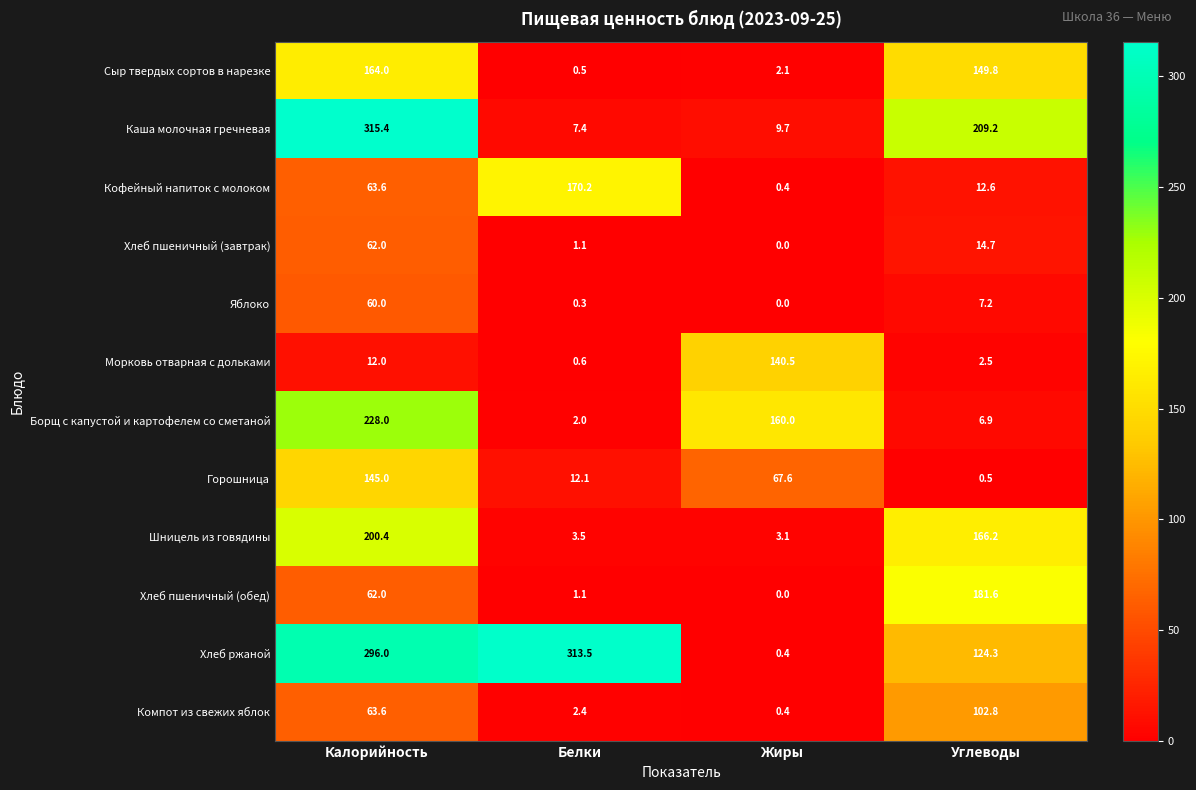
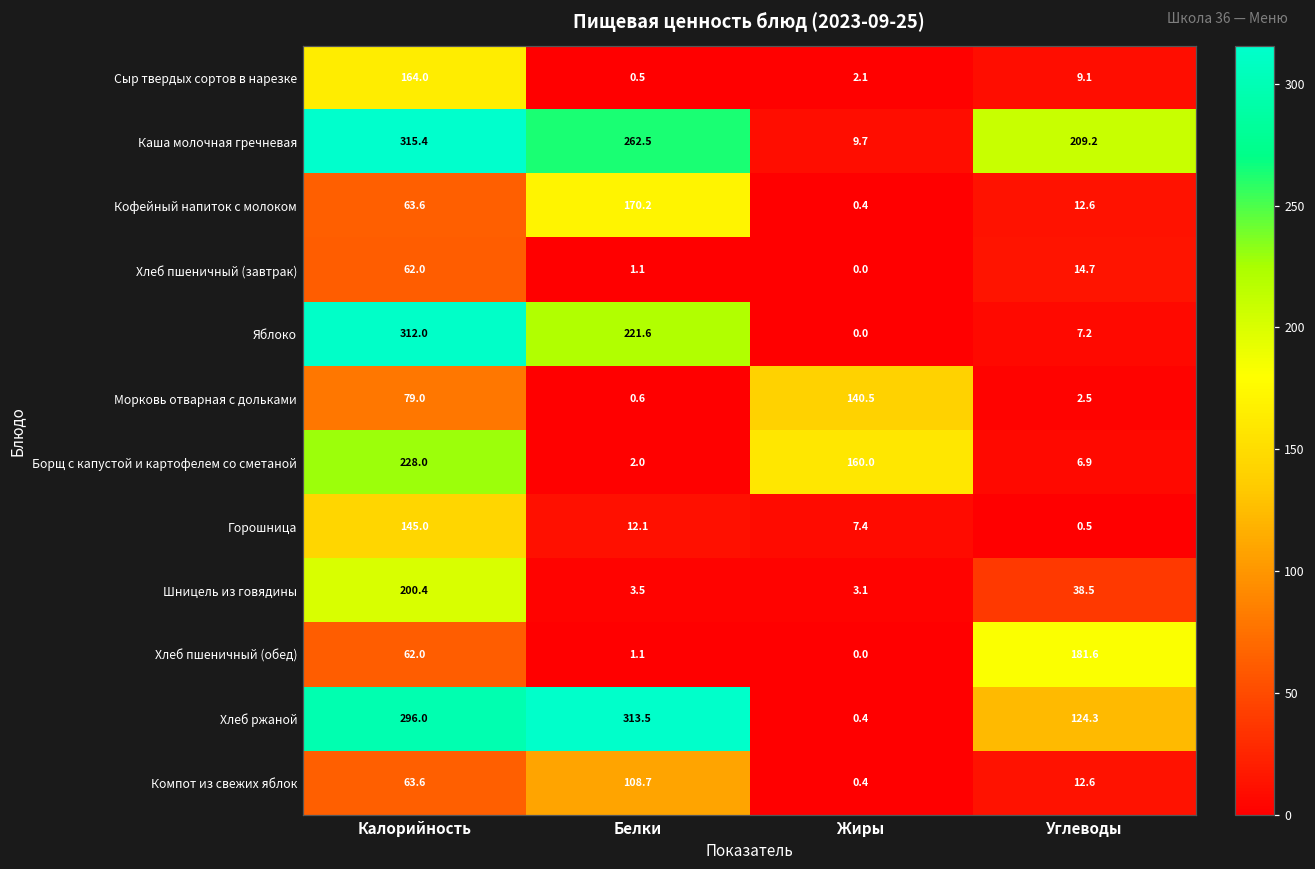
  {
    "Сыр твердых сортов в нарезке": {
      "Калорийность": 164.0,
      "Белки": 0.5,
      "Жиры": 2.1,
-     "Углеводы": 149.8
+     "Углеводы": 9.1
    },
    "Каша молочная гречневая": {
      "Калорийность": 315.4,
-     "Белки": 7.4,
+     "Белки": 262.5,
      "Жиры": 9.7,
      "Углеводы": 209.2
    },
    "Кофейный напиток с молоком": {
      "Калорийность": 63.6,
      "Белки": 170.2,
      "Жиры": 0.4,
      "Углеводы": 12.6
    },
    "Хлеб пшеничный (завтрак)": {
      "Калорийность": 62.0,
      "Белки": 1.1,
      "Жиры": 0.0,
      "Углеводы": 14.7
    },
    "Яблоко": {
-     "Калорийность": 60.0,
-     "Белки": 0.3,
+     "Калорийность": 312.0,
+     "Белки": 221.6,
      "Жиры": 0.0,
      "Углеводы": 7.2
    },
    "Морковь отварная с дольками": {
-     "Калорийность": 12.0,
+     "Калорийность": 79.0,
      "Белки": 0.6,
      "Жиры": 140.5,
      "Углеводы": 2.5
    },
    "Борщ с капустой и картофелем со сметаной": {
      "Калорийность": 228.0,
      "Белки": 2.0,
      "Жиры": 160.0,
      "Углеводы": 6.9
    },
    "Горошница": {
      "Калорийность": 145.0,
      "Белки": 12.1,
-     "Жиры": 67.6,
+     "Жиры": 7.4,
      "Углеводы": 0.5
    },
    "Шницель из говядины": {
      "Калорийность": 200.4,
      "Белки": 3.5,
      "Жиры": 3.1,
-     "Углеводы": 166.2
+     "Углеводы": 38.5
    },
    "Хлеб пшеничный (обед)": {
      "Калорийность": 62.0,
      "Белки": 1.1,
      "Жиры": 0.0,
      "Углеводы": 181.6
    },
    "Хлеб ржаной": {
      "Калорийность": 296.0,
      "Белки": 313.5,
      "Жиры": 0.4,
      "Углеводы": 124.3
    },
    "Компот из свежих яблок": {
      "Калорийность": 63.6,
-     "Белки": 2.4,
+     "Белки": 108.7,
      "Жиры": 0.4,
-     "Углеводы": 102.8
+     "Углеводы": 12.6
    }
  }
